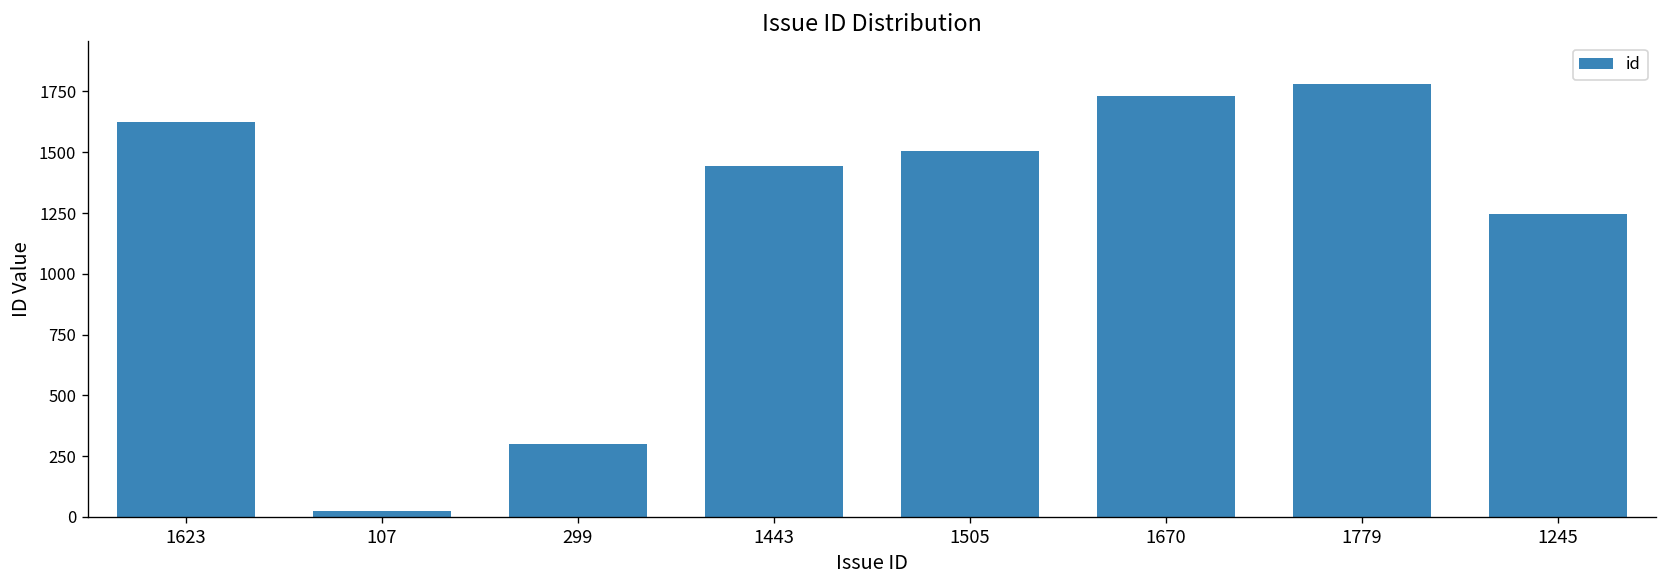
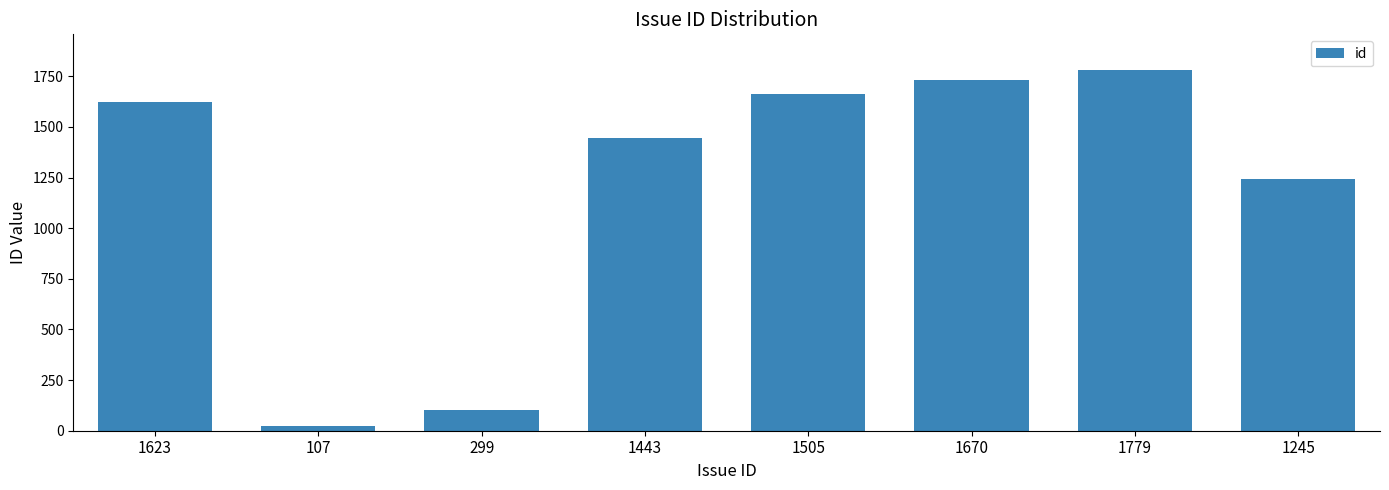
  {
    "1623": 1620,
    "107": 20,
-   "299": 300,
+   "299": 100,
    "1443": 1440,
-   "1505": 1510,
+   "1505": 1660,
    "1670": 1730,
    "1779": 1780,
    "1245": 1250
  }
